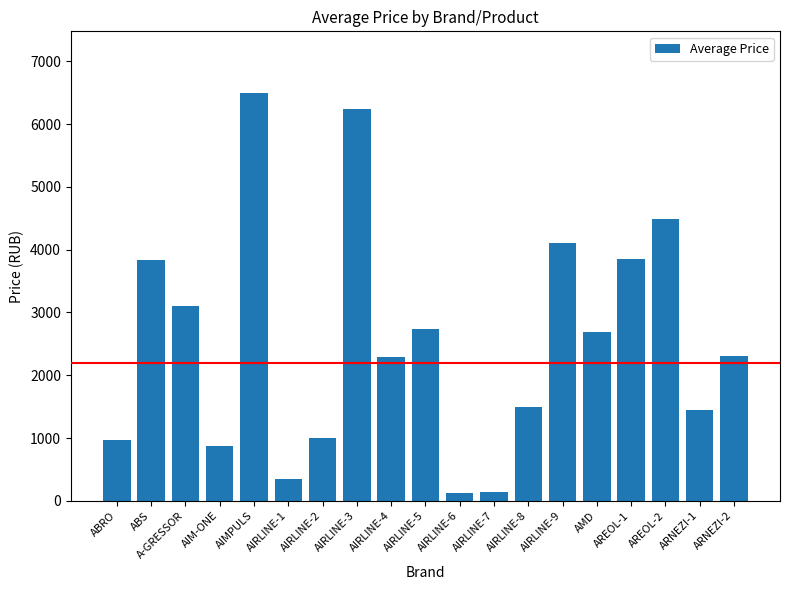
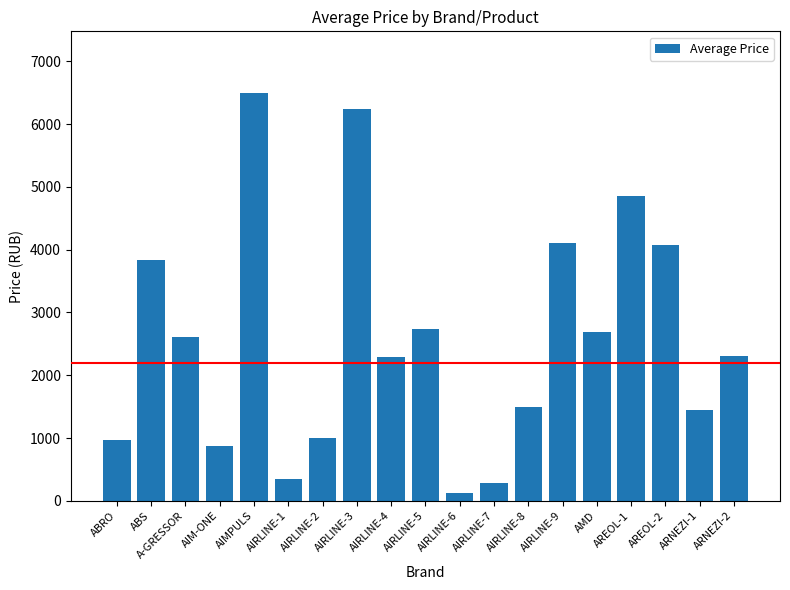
  {
    "ABRO": 1000,
    "ABS": 3800,
-   "A-GRESSOR": 3100,
+   "A-GRESSOR": 2600,
    "AIM-ONE": 900,
    "AIMPULS": 6500,
    "AIRLINE-1": 400,
    "AIRLINE-2": 1000,
    "AIRLINE-3": 6200,
    "AIRLINE-4": 2300,
    "AIRLINE-5": 2700,
    "AIRLINE-6": 100,
-   "AIRLINE-7": 100,
+   "AIRLINE-7": 300,
    "AIRLINE-8": 1500,
    "AIRLINE-9": 4100,
    "AMD": 2700,
-   "AREOL-1": 3900,
-   "AREOL-2": 4500,
+   "AREOL-1": 4900,
+   "AREOL-2": 4100,
    "ARNEZI-1": 1500,
    "ARNEZI-2": 2300
  }
